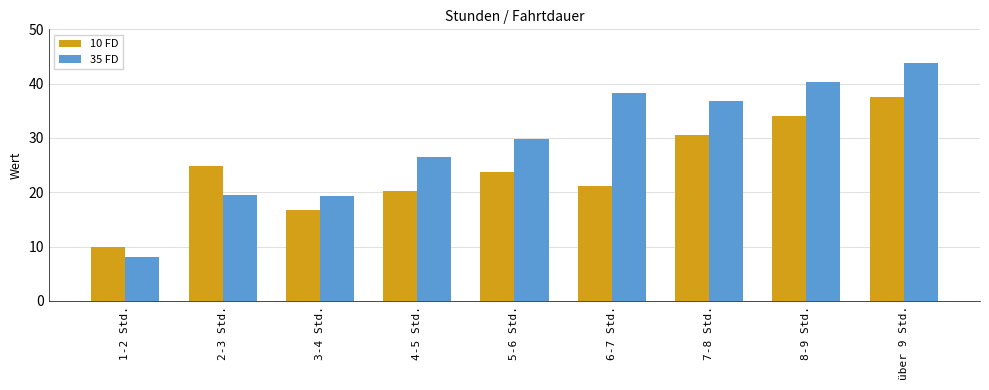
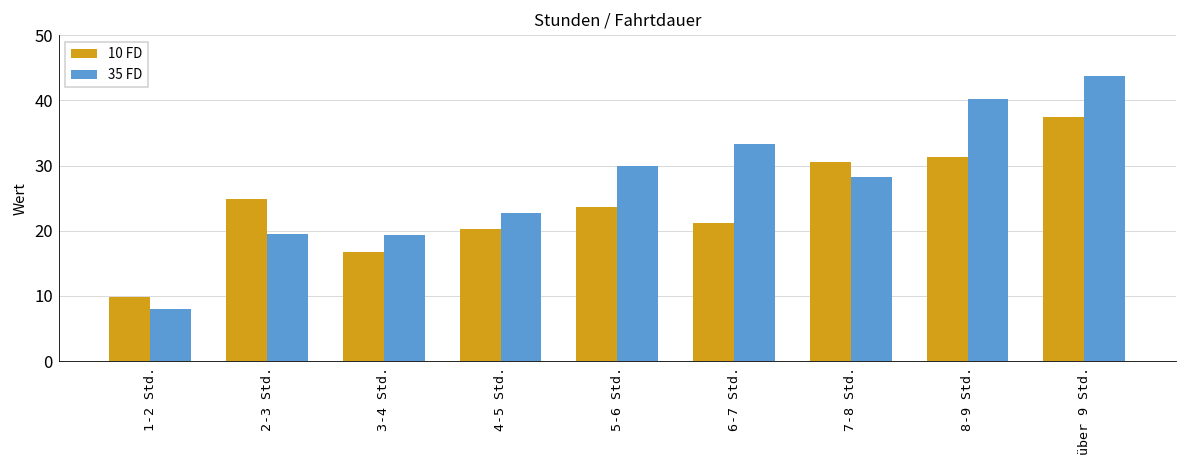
  {
    "10 FD": {
      "1-2 Std.": 10,
      "2-3 Std.": 25,
      "3-4 Std.": 17,
      "4-5 Std.": 20,
      "5-6 Std.": 24,
      "6-7 Std.": 21,
      "7-8 Std.": 31,
-     "8-9 Std.": 34,
+     "8-9 Std.": 31,
      "über 9 Std.": 38
    },
    "35 FD": {
      "1-2 Std.": 8,
      "2-3 Std.": 20,
      "3-4 Std.": 19,
-     "4-5 Std.": 26,
+     "4-5 Std.": 23,
      "5-6 Std.": 30,
-     "6-7 Std.": 38,
-     "7-8 Std.": 37,
+     "6-7 Std.": 33,
+     "7-8 Std.": 28,
      "8-9 Std.": 40,
      "über 9 Std.": 44
    }
  }
